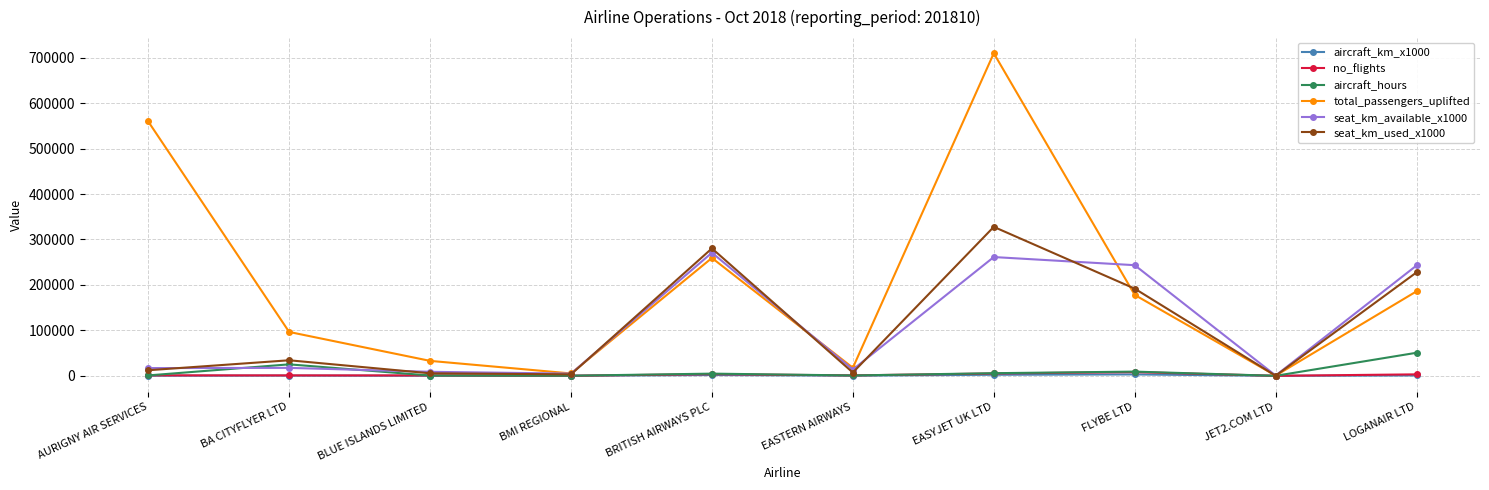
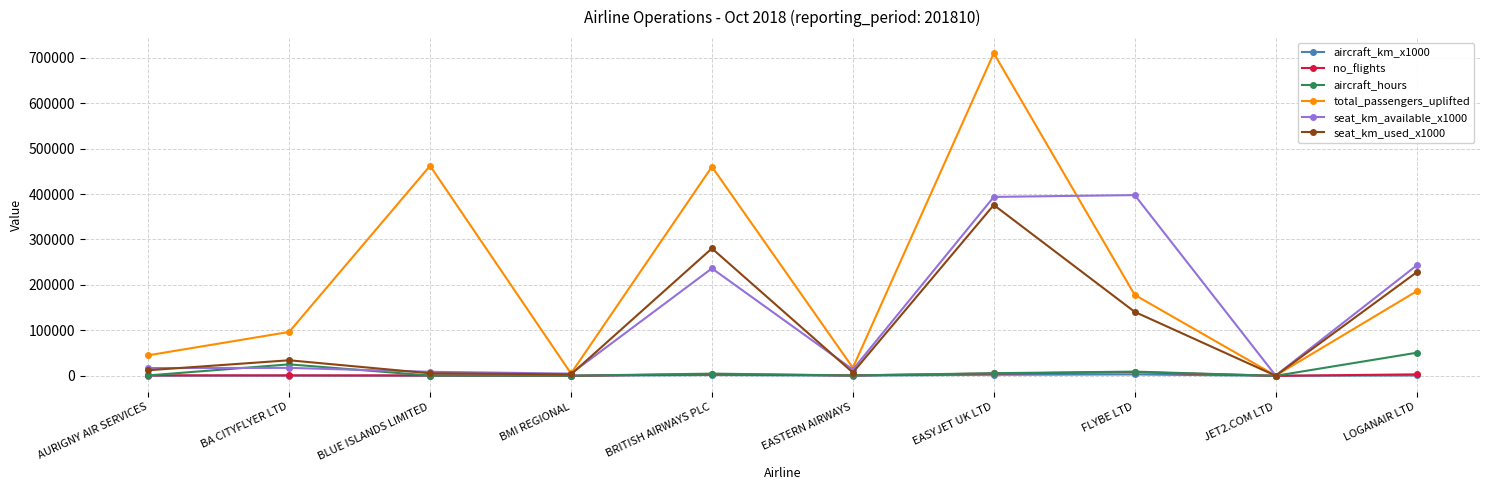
  {
    "aircraft_hours": {
      "BA CITYFLYER LTD": 30000,
      "LOGANAIR LTD": 50000
    },
    "total_passengers_uplifted": {
-     "AURIGNY AIR SERVICES": 560000,
+     "AURIGNY AIR SERVICES": 50000,
      "BA CITYFLYER LTD": 100000,
-     "BLUE ISLANDS LIMITED": 30000,
-     "BRITISH AIRWAYS PLC": 260000,
+     "BLUE ISLANDS LIMITED": 460000,
+     "BRITISH AIRWAYS PLC": 460000,
      "EASYJET UK LTD": 710000,
      "FLYBE LTD": 180000,
      "LOGANAIR LTD": 190000
    },
    "seat_km_available_x1000": {
      "BA CITYFLYER LTD": 20000,
-     "BRITISH AIRWAYS PLC": 270000,
-     "EASYJET UK LTD": 260000,
-     "FLYBE LTD": 240000,
+     "BRITISH AIRWAYS PLC": 240000,
+     "EASYJET UK LTD": 390000,
+     "FLYBE LTD": 400000,
      "LOGANAIR LTD": 240000
    },
    "seat_km_used_x1000": {
      "BA CITYFLYER LTD": 30000,
      "BRITISH AIRWAYS PLC": 280000,
      "EASTERN AIRWAYS": 10000,
-     "EASYJET UK LTD": 330000,
-     "FLYBE LTD": 190000,
+     "EASYJET UK LTD": 380000,
+     "FLYBE LTD": 140000,
      "LOGANAIR LTD": 230000
    }
  }
